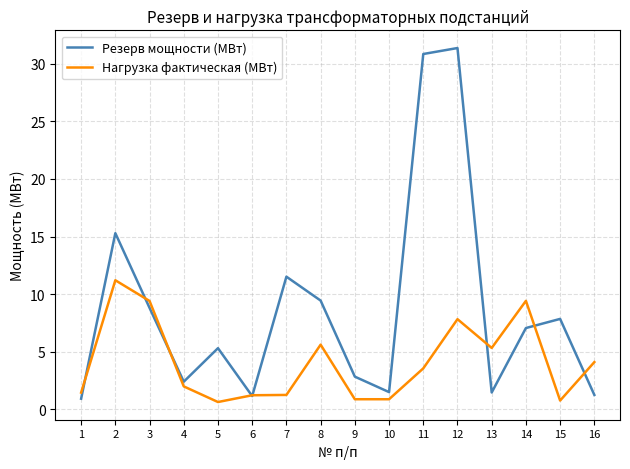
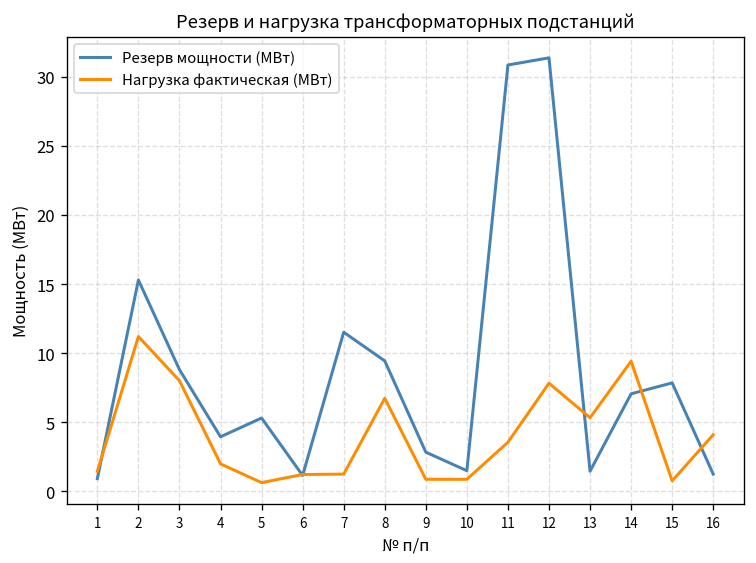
  {
    "Резерв мощности (МВт)": {
      "1": 0.9,
      "2": 15.3,
      "3": 8.8,
-     "4": 2.4,
+     "4": 3.9,
      "5": 5.3,
      "7": 11.5,
      "8": 9.4,
      "9": 2.8,
      "10": 1.5,
      "11": 30.9,
      "12": 31.4,
      "13": 1.5,
      "14": 7.1,
      "15": 7.8,
      "16": 1.2
    },
    "Нагрузка фактическая (МВт)": {
      "1": 1.4,
      "2": 11.2,
-     "3": 9.4,
+     "3": 8.0,
      "4": 2.0,
      "5": 0.6,
      "7": 1.2,
-     "8": 5.6,
+     "8": 6.7,
      "9": 0.9,
      "10": 0.9,
      "11": 3.5,
      "12": 7.8,
      "13": 5.3,
      "14": 9.4,
      "15": 0.8,
      "16": 4.1
    }
  }
